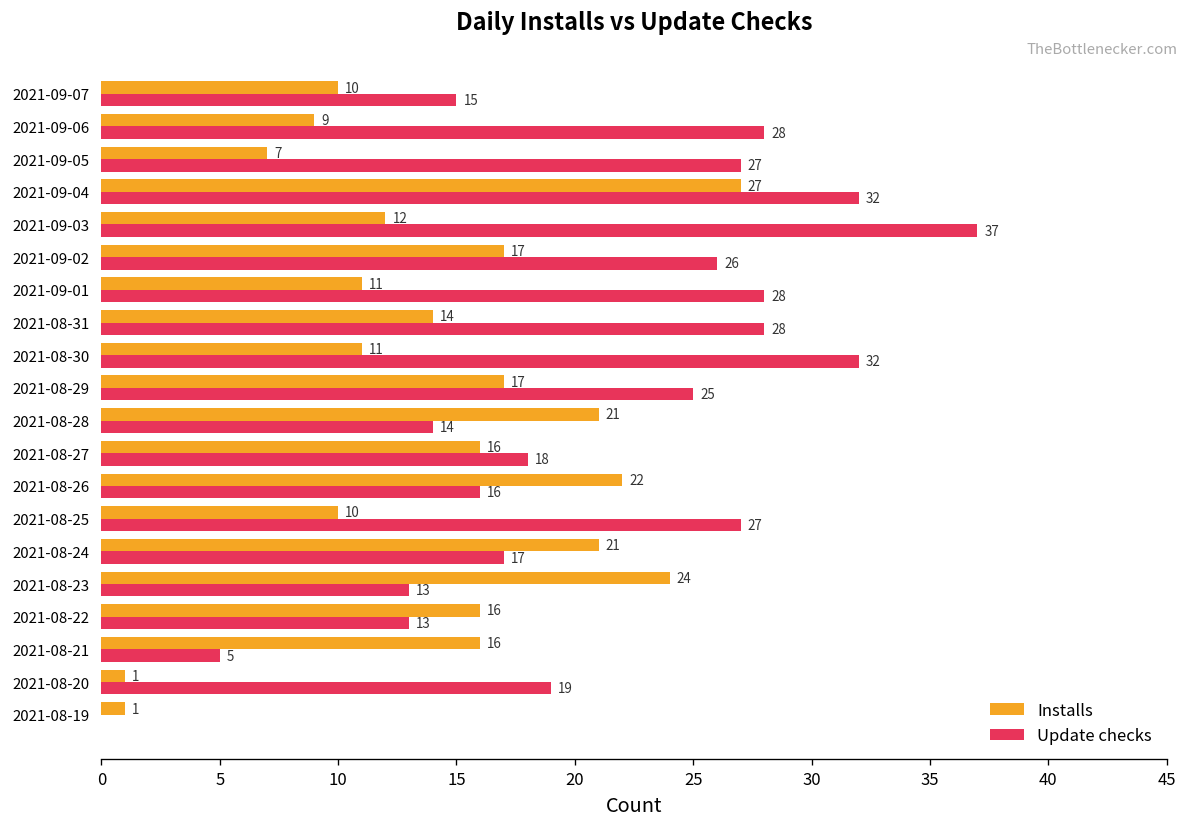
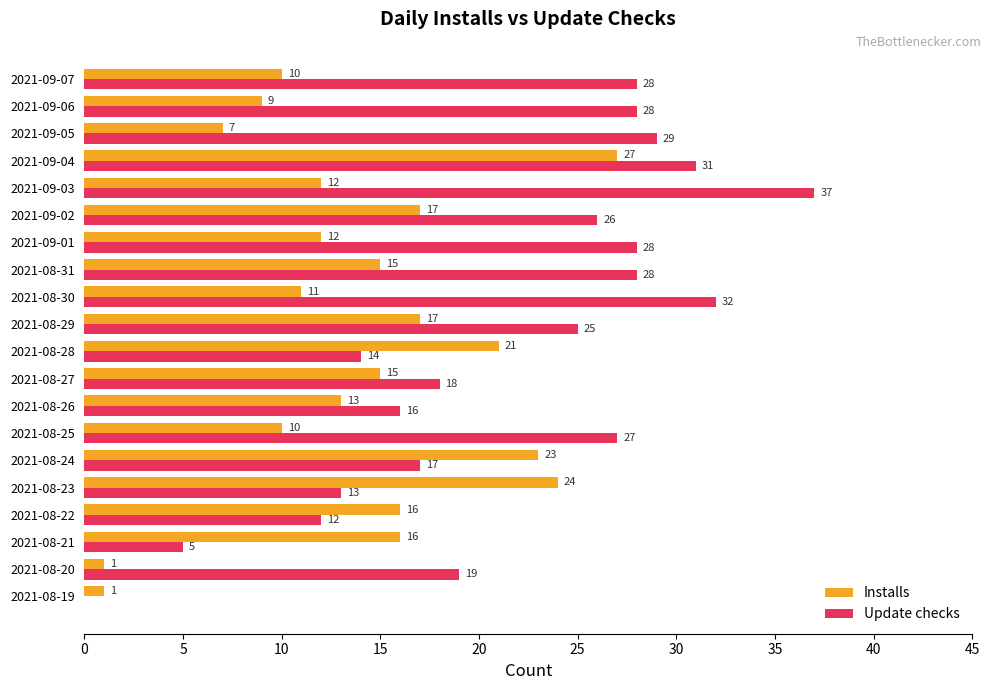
  {
    "Installs": {
      "2021-09-07": 10,
      "2021-09-06": 9,
      "2021-09-05": 7,
      "2021-09-04": 27,
      "2021-09-03": 12,
      "2021-09-02": 17,
-     "2021-09-01": 11,
-     "2021-08-31": 14,
+     "2021-09-01": 12,
+     "2021-08-31": 15,
      "2021-08-30": 11,
      "2021-08-29": 17,
      "2021-08-28": 21,
-     "2021-08-27": 16,
-     "2021-08-26": 22,
+     "2021-08-27": 15,
+     "2021-08-26": 13,
      "2021-08-25": 10,
-     "2021-08-24": 21,
+     "2021-08-24": 23,
      "2021-08-23": 24,
      "2021-08-22": 16,
      "2021-08-21": 16,
      "2021-08-20": 1,
      "2021-08-19": 1
    },
    "Update checks": {
-     "2021-09-07": 15,
+     "2021-09-07": 28,
      "2021-09-06": 28,
-     "2021-09-05": 27,
-     "2021-09-04": 32,
+     "2021-09-05": 29,
+     "2021-09-04": 31,
      "2021-09-03": 37,
      "2021-09-02": 26,
      "2021-09-01": 28,
      "2021-08-31": 28,
      "2021-08-30": 32,
      "2021-08-29": 25,
      "2021-08-28": 14,
      "2021-08-27": 18,
      "2021-08-26": 16,
      "2021-08-25": 27,
      "2021-08-24": 17,
      "2021-08-23": 13,
-     "2021-08-22": 13,
+     "2021-08-22": 12,
      "2021-08-21": 5,
      "2021-08-20": 19
    }
  }
